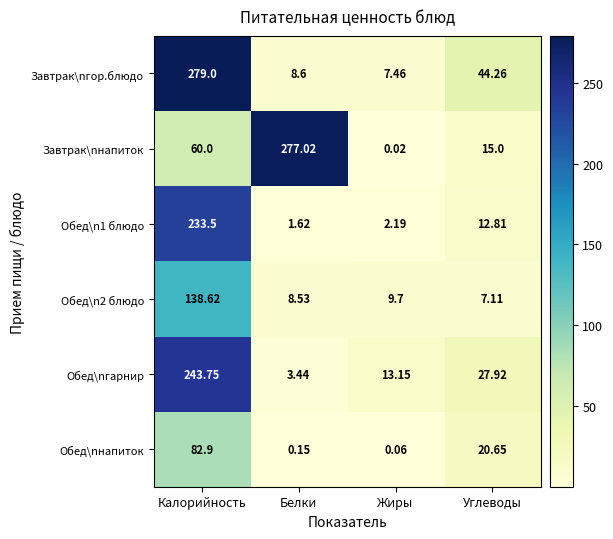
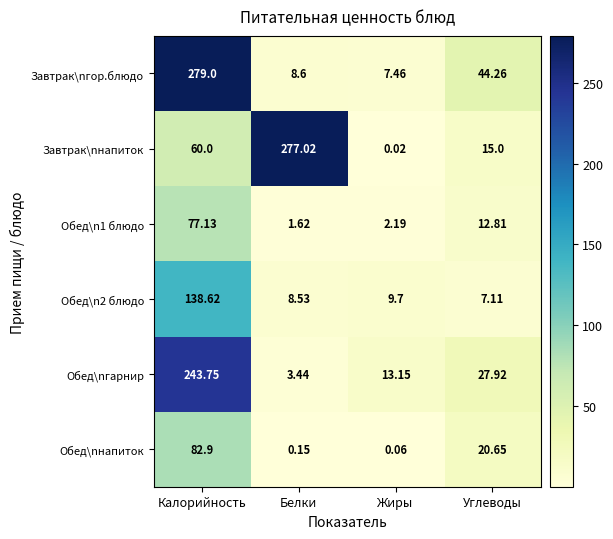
  {
    "Завтрак\\nгор.блюдо": {
      "Калорийность": 279.0,
      "Белки": 8.6,
      "Жиры": 7.46,
      "Углеводы": 44.26
    },
    "Завтрак\\nнапиток": {
      "Калорийность": 60.0,
      "Белки": 277.02,
      "Жиры": 0.02,
      "Углеводы": 15.0
    },
    "Обед\\n1 блюдо": {
-     "Калорийность": 233.5,
+     "Калорийность": 77.13,
      "Белки": 1.62,
      "Жиры": 2.19,
      "Углеводы": 12.81
    },
    "Обед\\n2 блюдо": {
      "Калорийность": 138.62,
      "Белки": 8.53,
      "Жиры": 9.7,
      "Углеводы": 7.11
    },
    "Обед\\nгарнир": {
      "Калорийность": 243.75,
      "Белки": 3.44,
      "Жиры": 13.15,
      "Углеводы": 27.92
    },
    "Обед\\nнапиток": {
      "Калорийность": 82.9,
      "Белки": 0.15,
      "Жиры": 0.06,
      "Углеводы": 20.65
    }
  }
